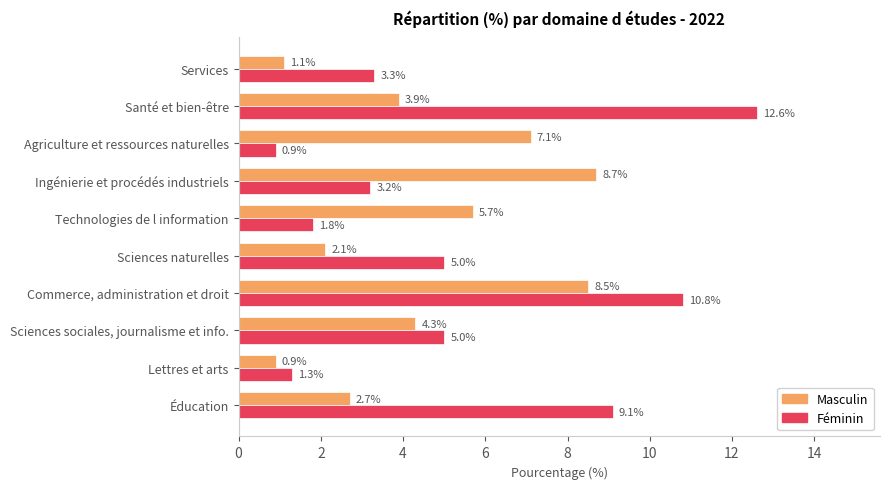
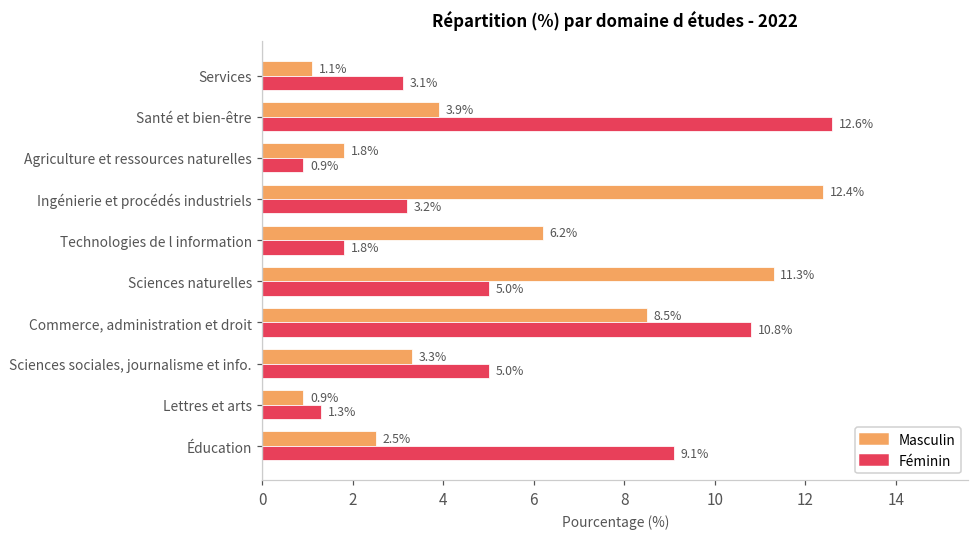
  {
    "Masculin": {
      "Services": "1.1%",
      "Santé et bien-être": "3.9%",
-     "Agriculture et ressources naturelles": "7.1%",
-     "Ingénierie et procédés industriels": "8.7%",
-     "Technologies de l information": "5.7%",
-     "Sciences naturelles": "2.1%",
+     "Agriculture et ressources naturelles": "1.8%",
+     "Ingénierie et procédés industriels": "12.4%",
+     "Technologies de l information": "6.2%",
+     "Sciences naturelles": "11.3%",
      "Commerce, administration et droit": "8.5%",
-     "Sciences sociales, journalisme et info.": "4.3%",
+     "Sciences sociales, journalisme et info.": "3.3%",
      "Lettres et arts": "0.9%",
-     "Éducation": "2.7%"
+     "Éducation": "2.5%"
    },
    "Féminin": {
-     "Services": "3.3%",
+     "Services": "3.1%",
      "Santé et bien-être": "12.6%",
      "Agriculture et ressources naturelles": "0.9%",
      "Ingénierie et procédés industriels": "3.2%",
      "Technologies de l information": "1.8%",
      "Sciences naturelles": "5.0%",
      "Commerce, administration et droit": "10.8%",
      "Sciences sociales, journalisme et info.": "5.0%",
      "Lettres et arts": "1.3%",
      "Éducation": "9.1%"
    }
  }
